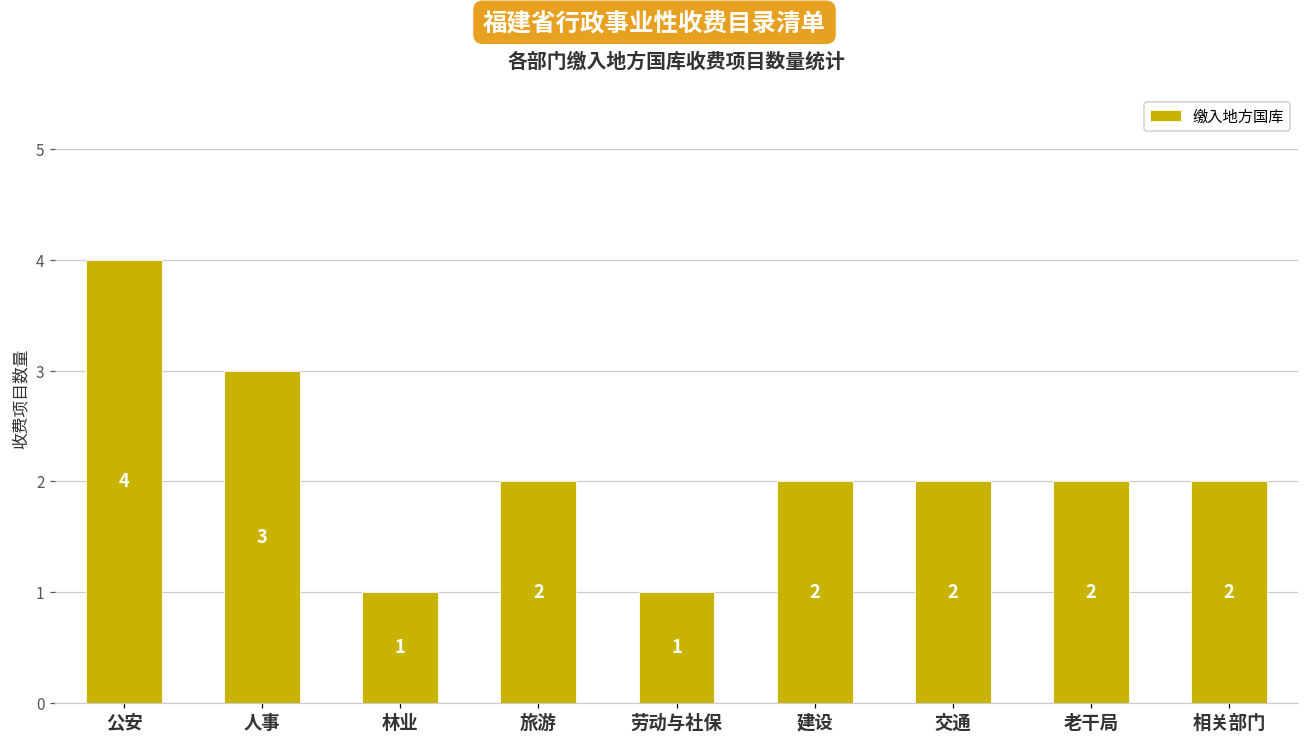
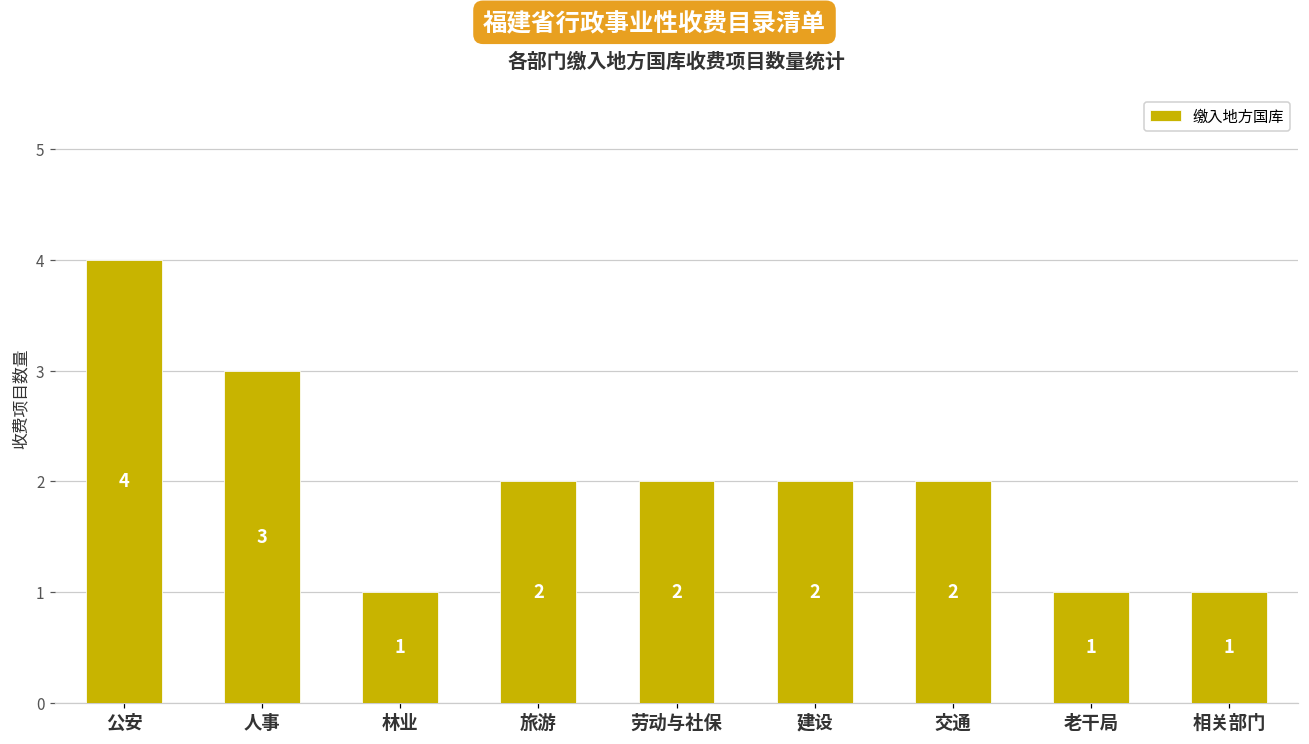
  {
    "公安": 4,
    "人事": 3,
    "林业": 1,
    "旅游": 2,
-   "劳动与社保": 1,
+   "劳动与社保": 2,
    "建设": 2,
    "交通": 2,
-   "老干局": 2,
-   "相关部门": 2
+   "老干局": 1,
+   "相关部门": 1
  }
